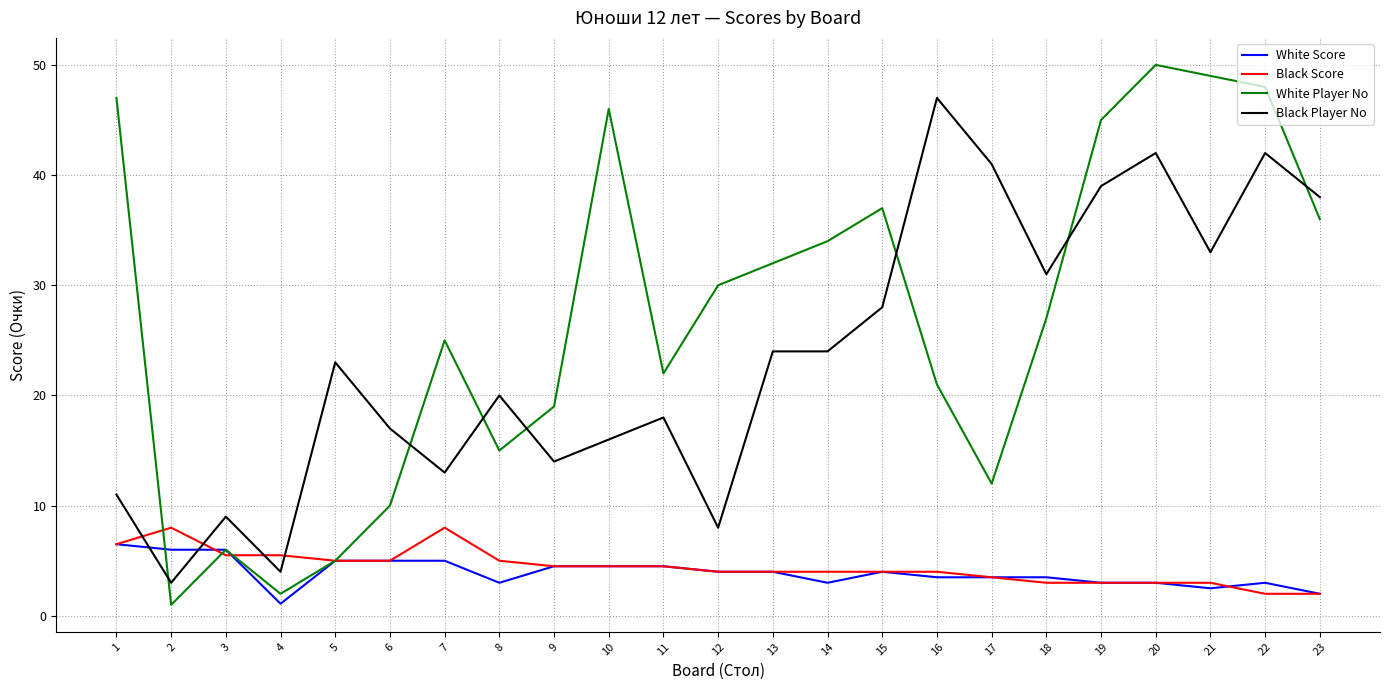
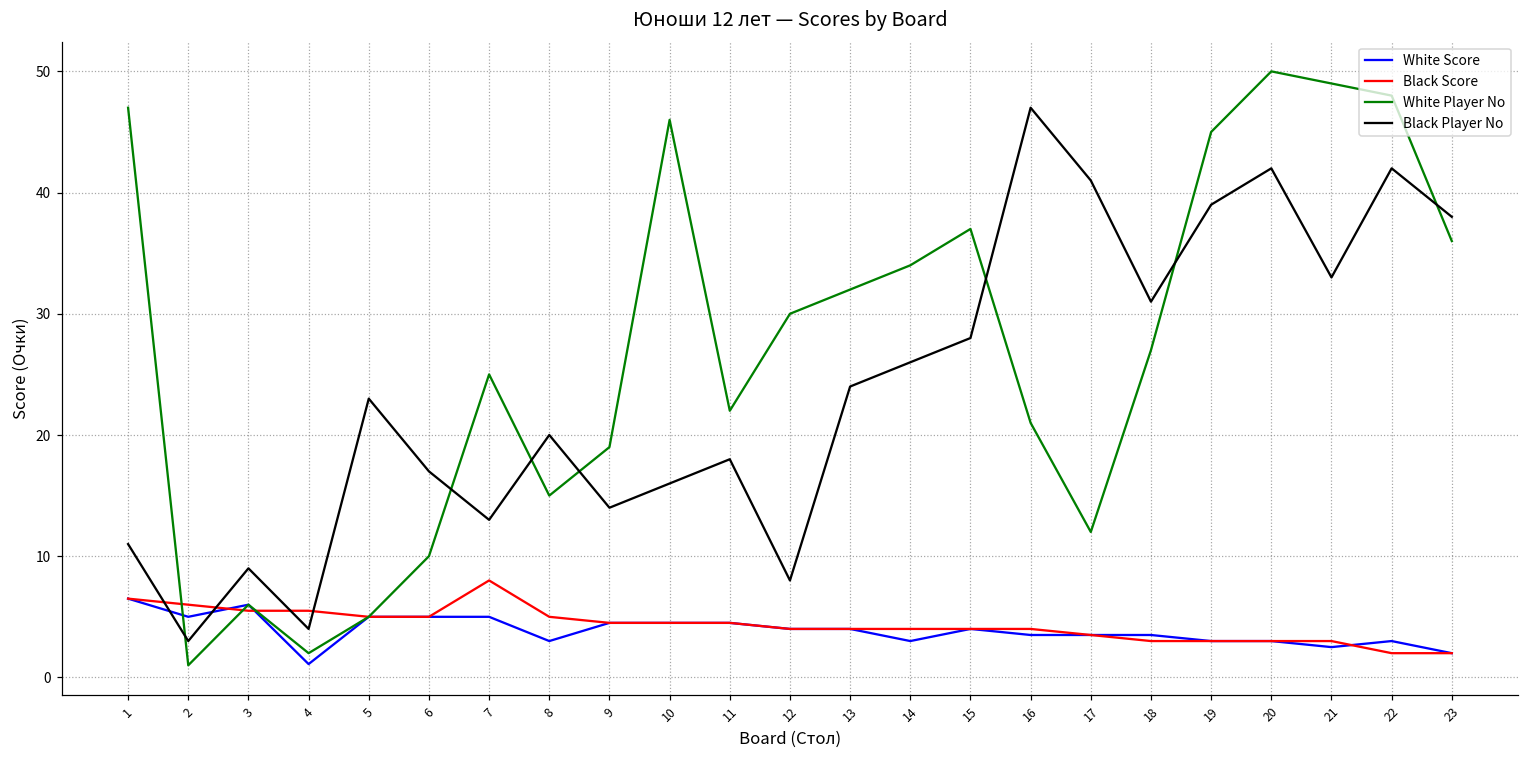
  {
    "White Score": {
-     "2": 6,
+     "2": 5,
      "4": 1,
      "7": 5,
      "8": 3,
      "14": 3,
      "16": 3.5,
      "18": 3.5,
      "21": 2.5,
      "22": 3
    },
    "Black Score": {
-     "2": 8,
+     "2": 6,
      "3": 5.5,
      "4": 5.5,
      "7": 8,
      "8": 5,
      "14": 4,
      "16": 4,
      "18": 3,
      "21": 3,
      "22": 2
    },
    "White Player No": {
      "1": 47,
      "2": 1,
      "4": 2,
      "6": 10,
      "7": 25,
      "8": 15,
      "9": 19,
      "10": 46,
      "11": 22,
      "12": 30,
      "13": 32,
      "14": 34,
      "15": 37,
      "16": 21,
      "17": 12,
      "18": 27,
      "19": 45,
      "20": 50,
      "21": 49,
      "23": 36
    },
    "Black Player No": {
      "1": 11,
      "2": 3,
      "3": 9,
      "4": 4,
      "5": 23,
      "6": 17,
      "7": 13,
      "8": 20,
      "9": 14,
      "10": 16,
      "11": 18,
      "12": 8,
      "13": 24,
-     "14": 24,
+     "14": 26,
      "15": 28,
      "16": 47,
      "17": 41,
      "18": 31,
      "19": 39,
      "20": 42,
      "21": 33,
      "22": 42,
      "23": 38
    }
  }
